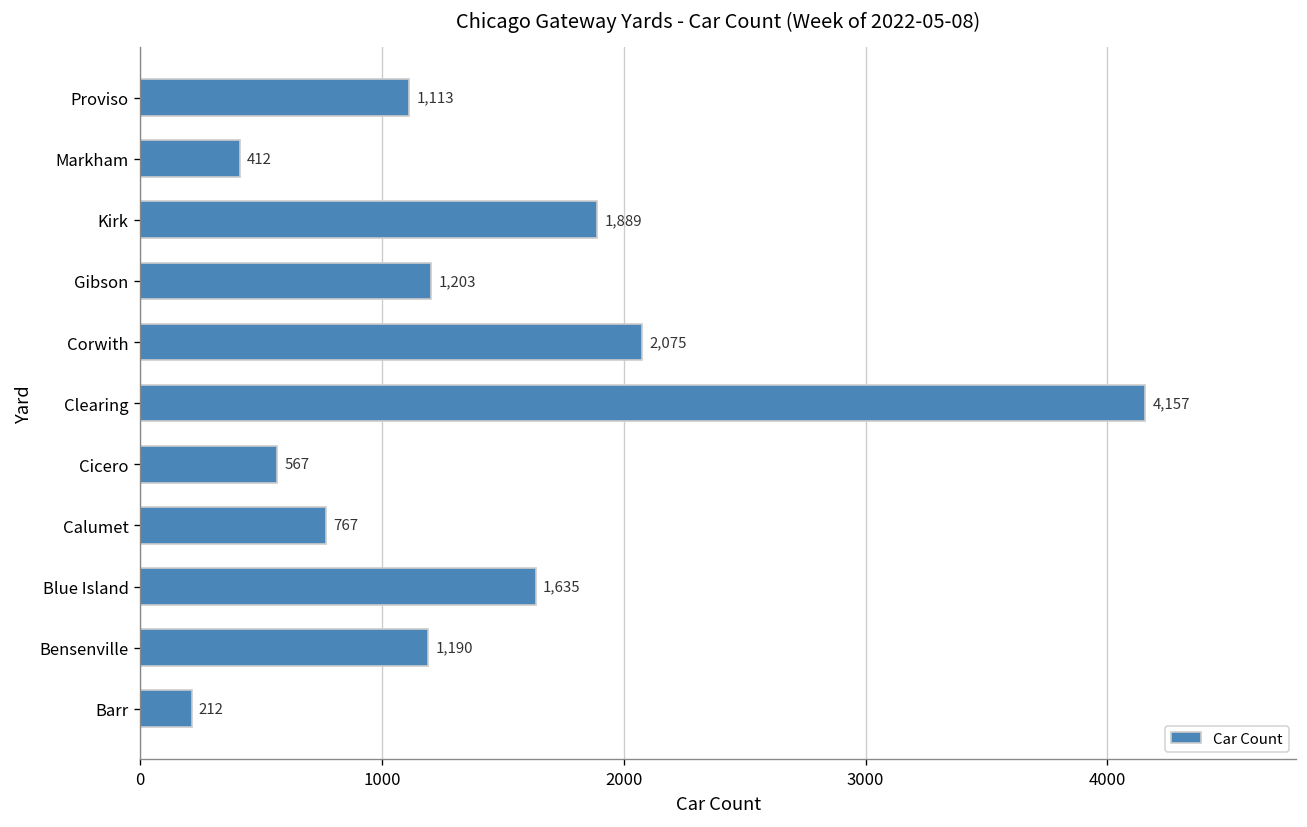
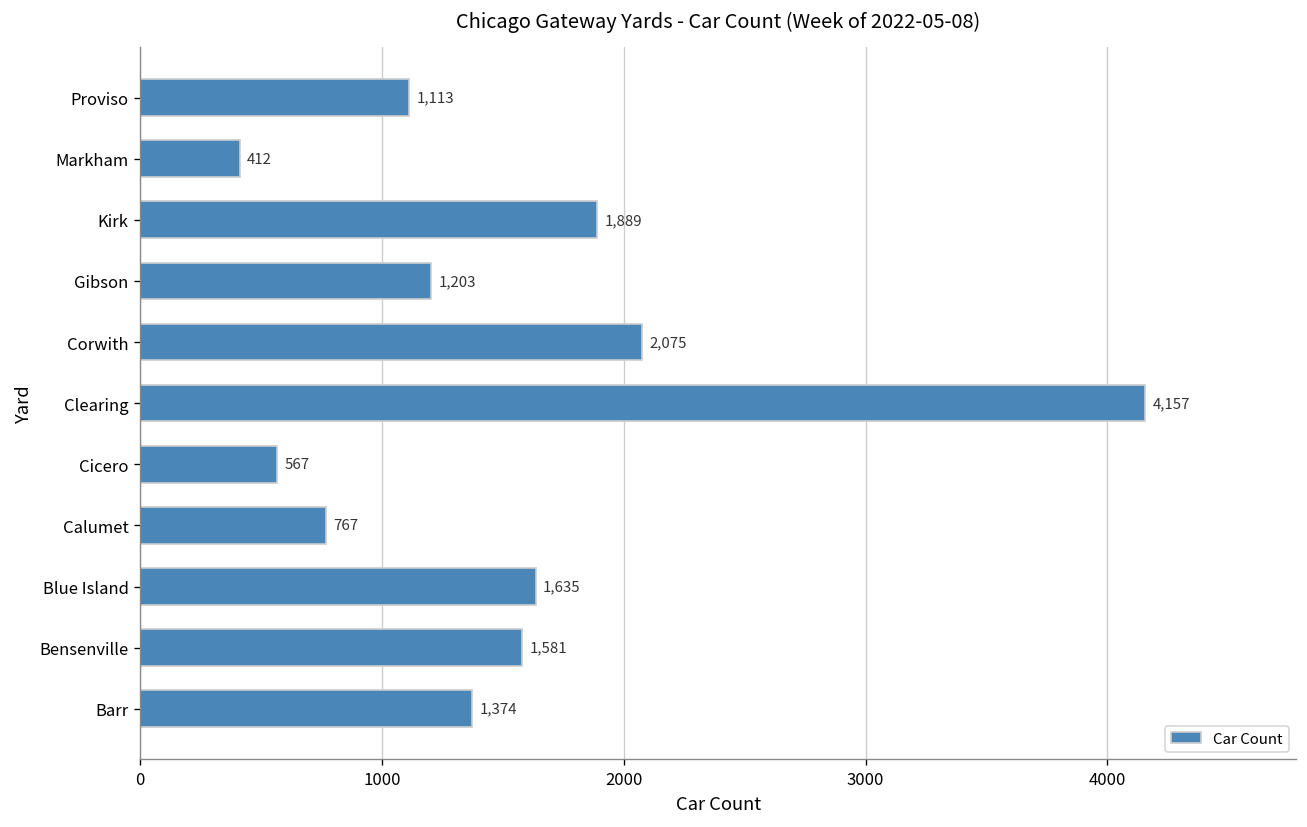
  {
    "Proviso": "1,113",
    "Markham": "412",
    "Kirk": "1,889",
    "Gibson": "1,203",
    "Corwith": "2,075",
    "Clearing": "4,157",
    "Cicero": "567",
    "Calumet": "767",
    "Blue Island": "1,635",
-   "Bensenville": "1,190",
-   "Barr": "212"
+   "Bensenville": "1,581",
+   "Barr": "1,374"
  }
